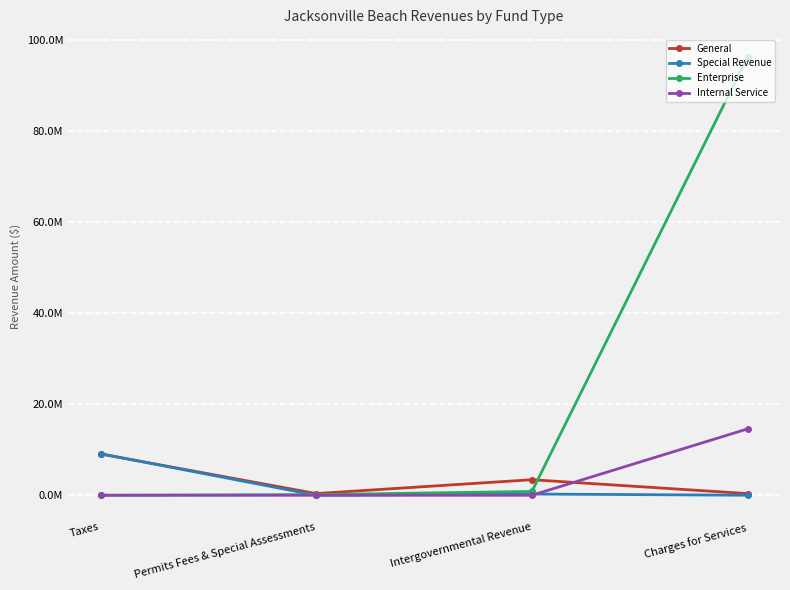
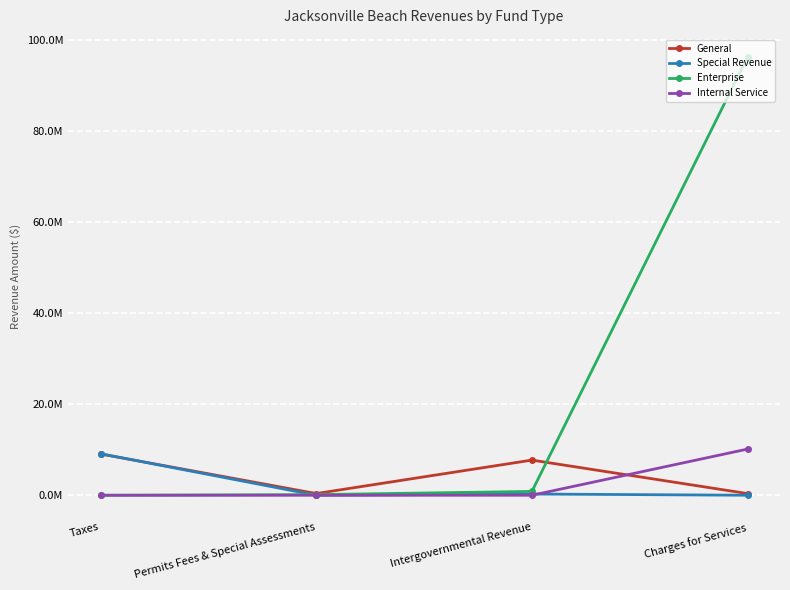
  {
    "General": {
-     "Intergovernmental Revenue": 3000000
+     "Intergovernmental Revenue": 8000000
    },
    "Enterprise": {
      "Intergovernmental Revenue": 1000000
    },
    "Internal Service": {
-     "Charges for Services": 15000000
+     "Charges for Services": 10000000
    }
  }
